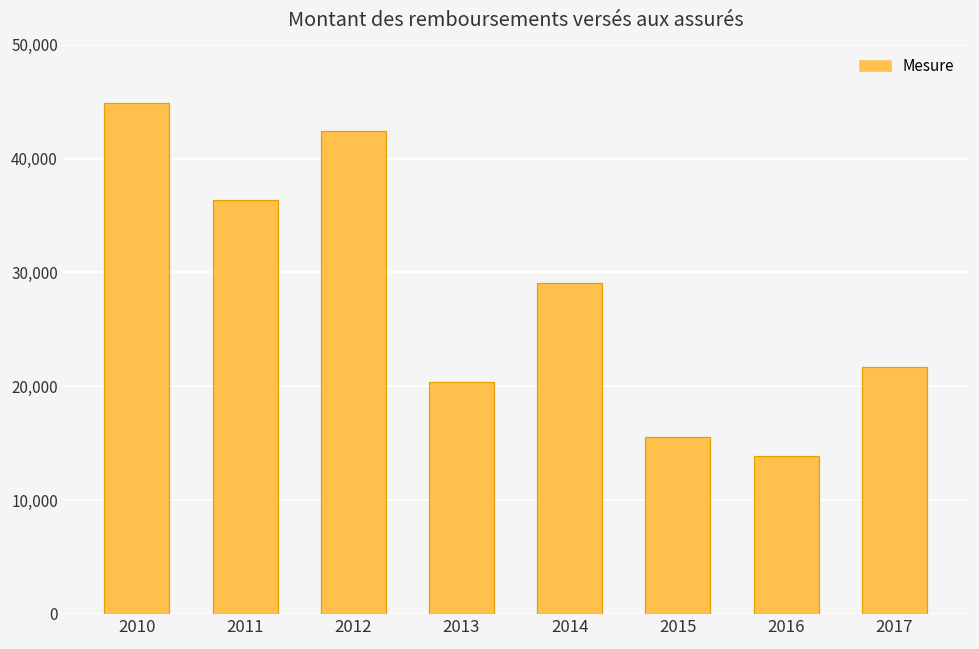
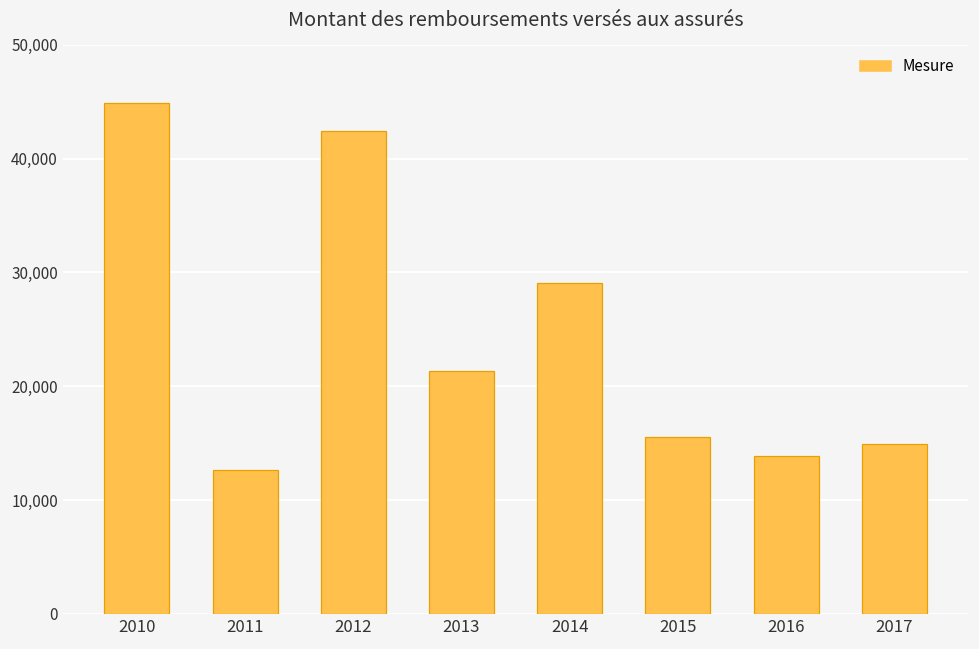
  {
    "2010": "44,900",
-   "2011": "36,400",
+   "2011": "12,700",
    "2012": "42,400",
-   "2013": "20,400",
+   "2013": "21,400",
    "2014": "29,100",
    "2015": "15,500",
    "2016": "13,900",
-   "2017": "21,700"
+   "2017": "14,900"
  }
